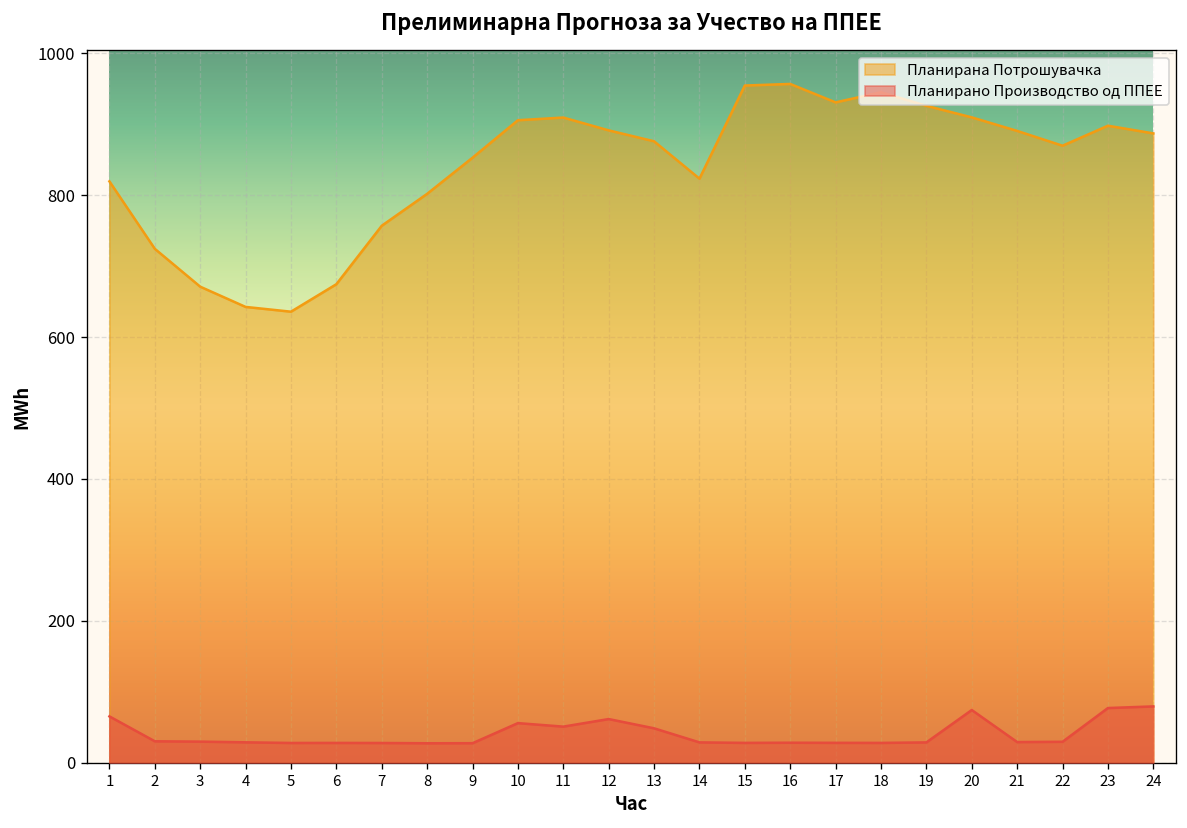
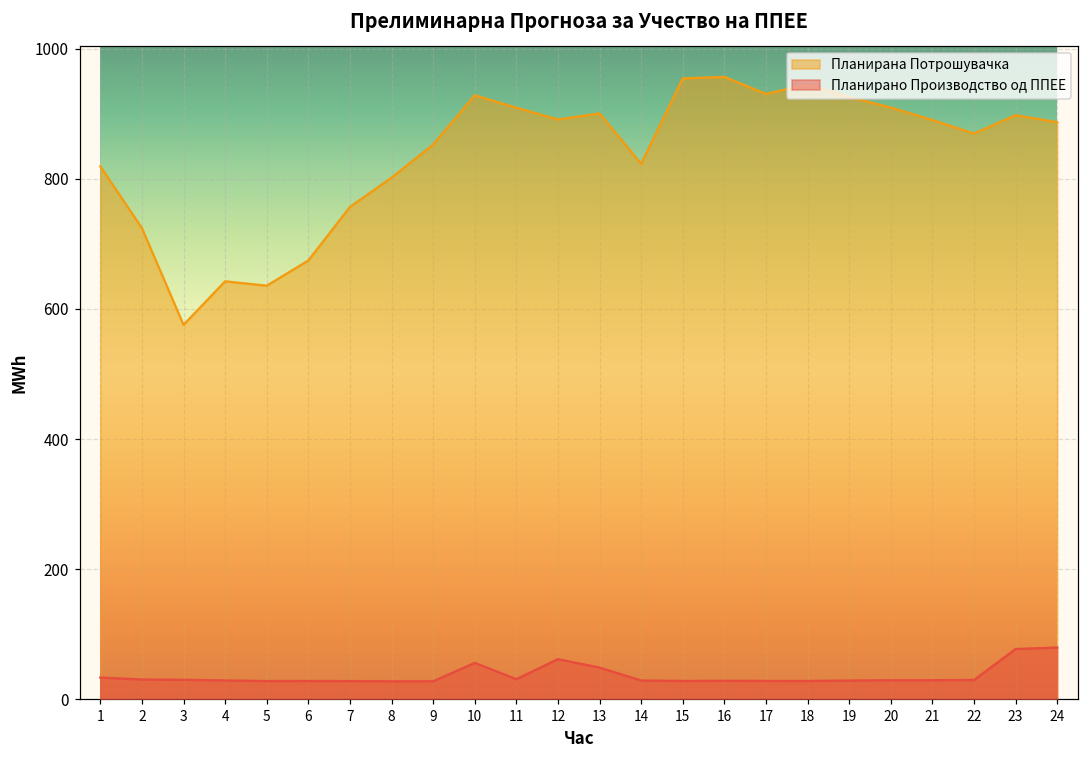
  {
    "Планирана Потрошувачка": {
      "1": 820,
      "2": 720,
-     "3": 670,
+     "3": 580,
      "4": 640,
      "5": 640,
      "6": 670,
      "7": 760,
      "8": 800,
      "9": 850,
-     "10": 910,
+     "10": 930,
      "11": 910,
      "12": 890,
-     "13": 880,
+     "13": 900,
      "14": 820,
      "15": 950,
      "16": 960,
      "17": 930,
      "20": 910,
      "21": 890,
      "22": 870,
      "23": 900,
      "24": 890
    },
    "Планирано Производство од ППЕЕ": {
-     "1": 70,
+     "1": 30,
      "2": 30,
      "3": 30,
      "4": 30,
      "5": 30,
      "6": 30,
      "7": 30,
      "8": 30,
      "9": 30,
      "10": 60,
-     "11": 50,
+     "11": 30,
      "12": 60,
      "13": 50,
      "14": 30,
      "15": 30,
      "16": 30,
      "17": 30,
      "18": 30,
      "19": 30,
-     "20": 70,
+     "20": 30,
      "21": 30,
      "22": 30,
      "23": 80,
      "24": 80
    }
  }
